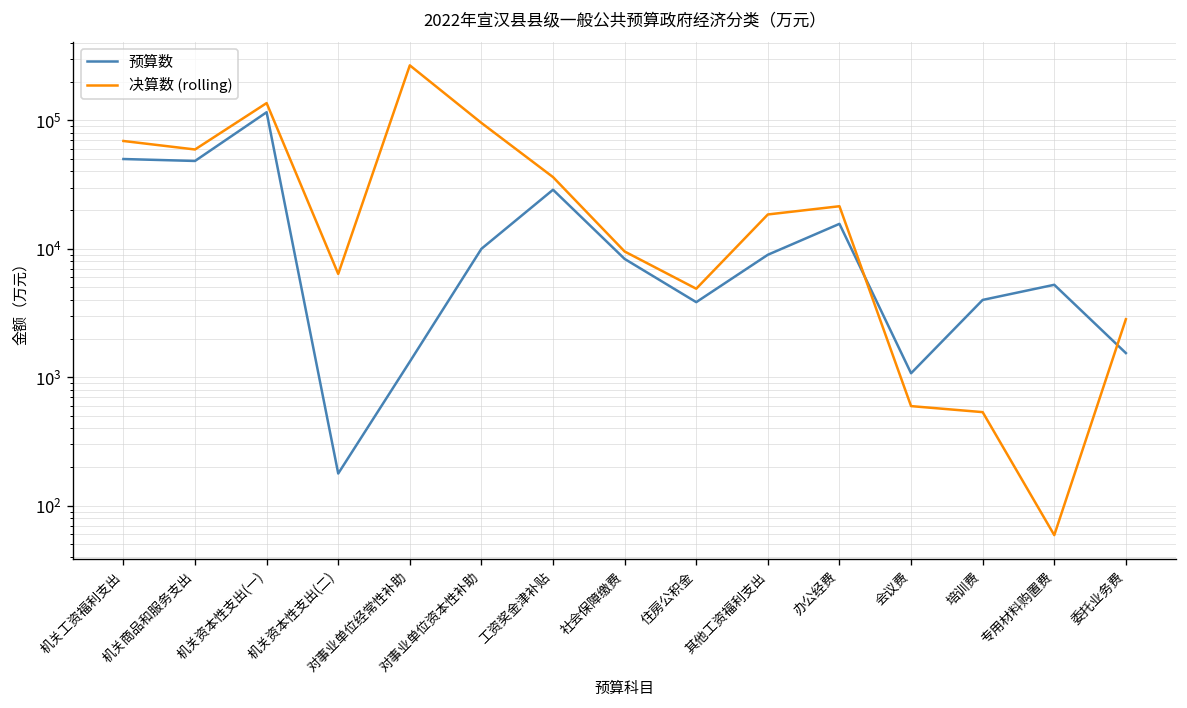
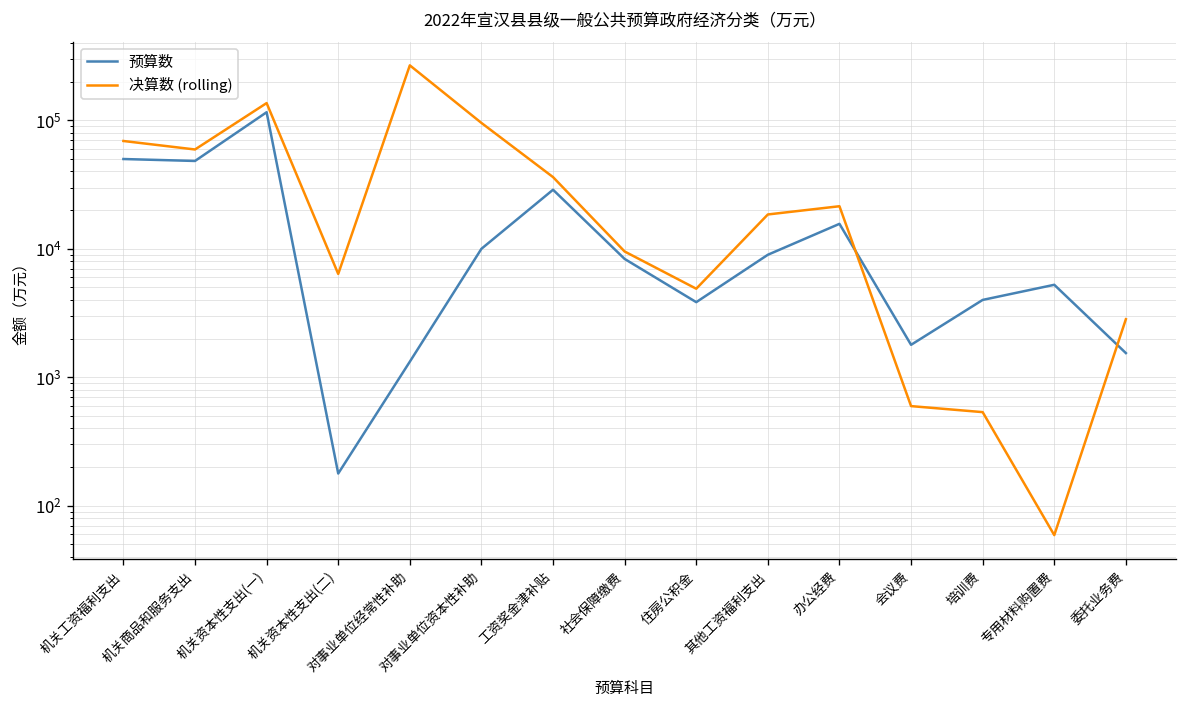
  {
    "预算数": {
      "机关工资福利支出": 50000,
      "机关商品和服务支出": 50000,
      "机关资本性支出(一)": 120000,
      "机关资本性支出(二)": 180,
      "对事业单位经常性补助": 1300,
      "对事业单位资本性补助": 10000,
      "工资奖金津补贴": 29000,
      "社会保障缴费": 8000,
      "住房公积金": 3800,
      "其他工资福利支出": 9000,
      "办公经费": 16000,
-     "会议费": 1100,
+     "会议费": 1800,
      "培训费": 4000,
      "专用材料购置费": 5000,
      "委托业务费": 1500
    },
    "决算数 (rolling)": {
      "机关工资福利支出": 70000,
      "机关商品和服务支出": 60000,
      "机关资本性支出(一)": 140000,
      "机关资本性支出(二)": 6000,
      "对事业单位经常性补助": 270000,
      "对事业单位资本性补助": 100000,
      "工资奖金津补贴": 36000,
      "社会保障缴费": 10000,
      "住房公积金": 5000,
      "其他工资福利支出": 19000,
      "办公经费": 21000,
      "会议费": 600,
      "培训费": 500,
      "专用材料购置费": 60,
      "委托业务费": 2800
    }
  }
